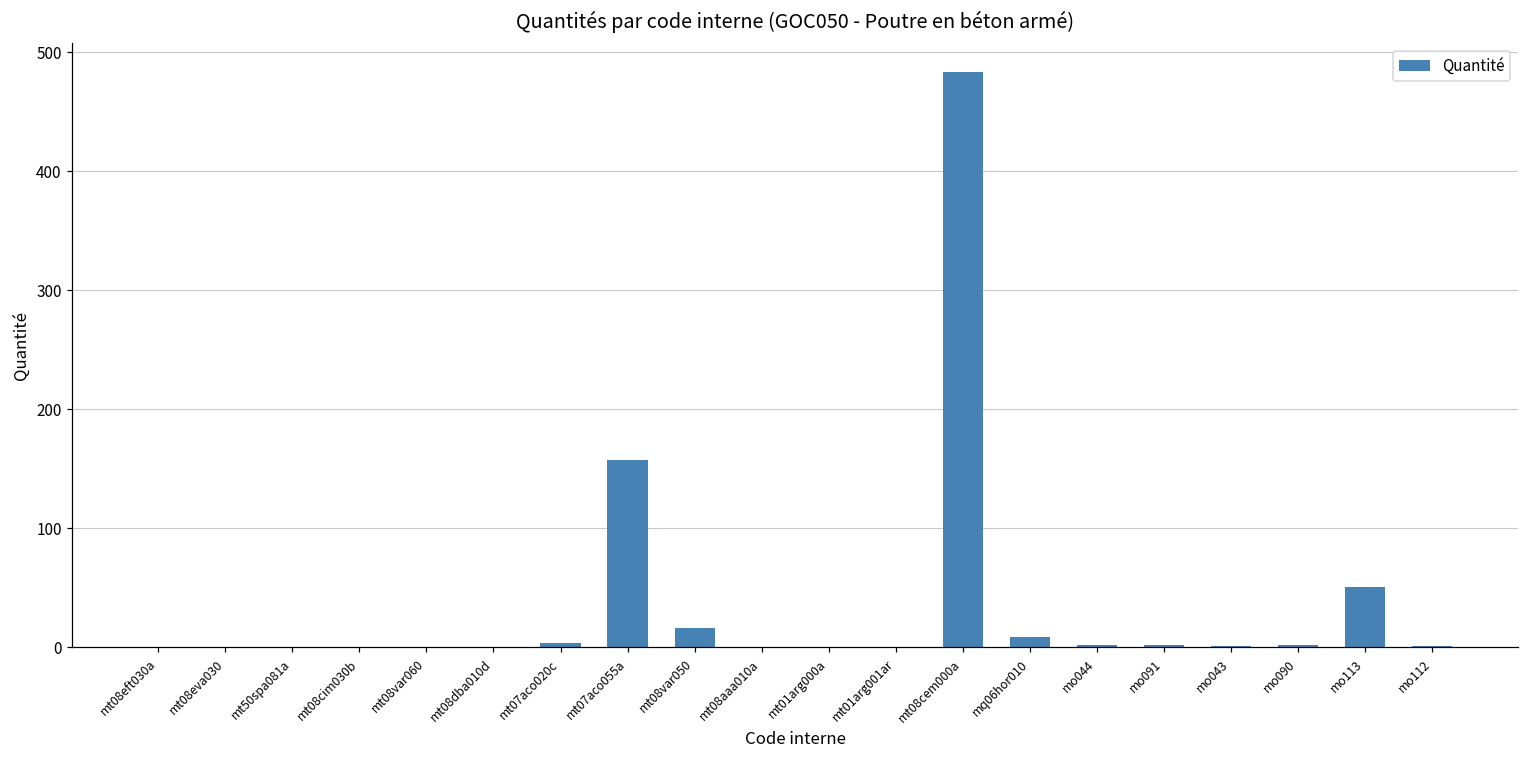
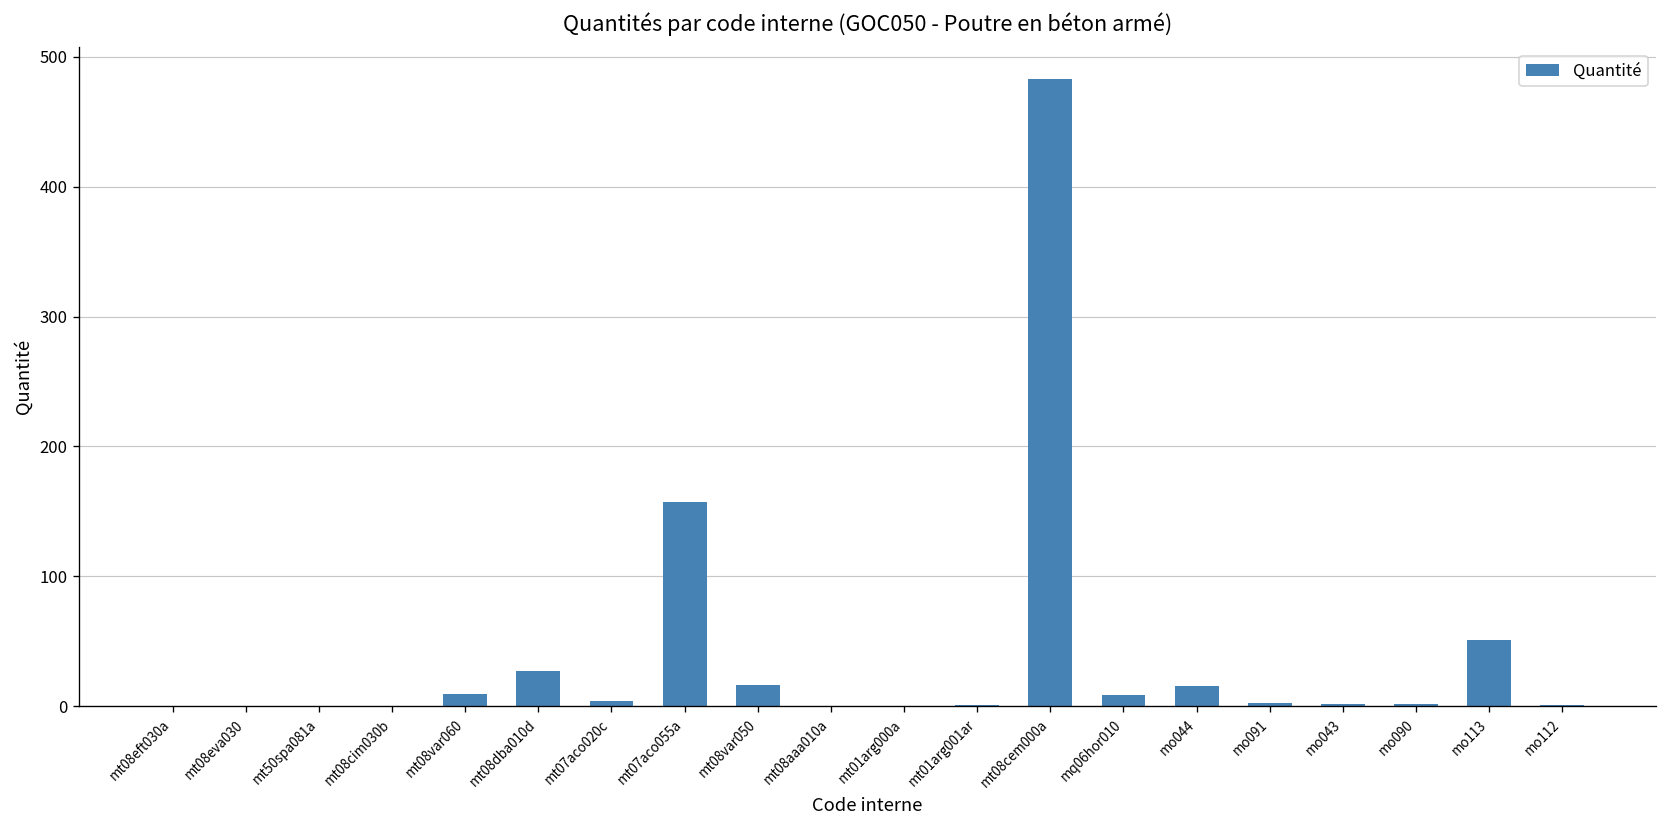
  {
-   "mt08var060": 0,
-   "mt08dba010d": 0,
+   "mt08var060": 10,
+   "mt08dba010d": 27,
    "mt07aco020c": 4,
    "mt07aco055a": 158,
    "mt08var050": 17,
    "mt08cem000a": 483,
    "mq06hor010": 9,
-   "mo044": 2,
+   "mo044": 16,
    "mo113": 51
  }
